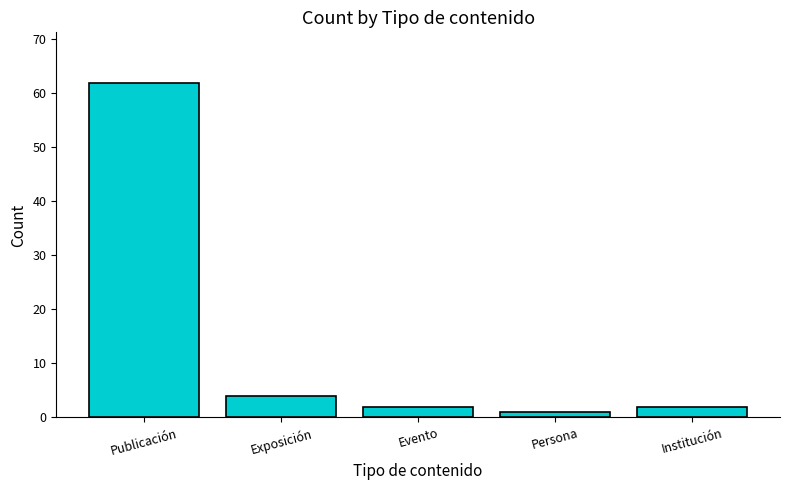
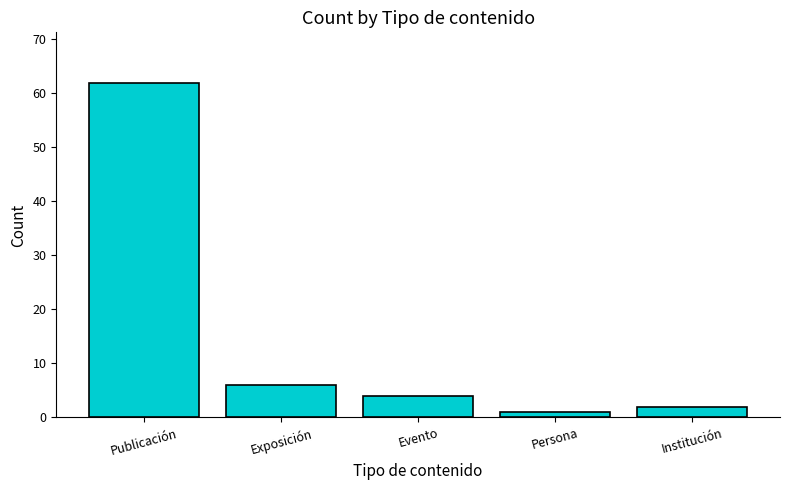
  {
    "Publicación": 62,
-   "Exposición": 4,
-   "Evento": 2,
+   "Exposición": 6,
+   "Evento": 4,
    "Persona": 1,
    "Institución": 2
  }
